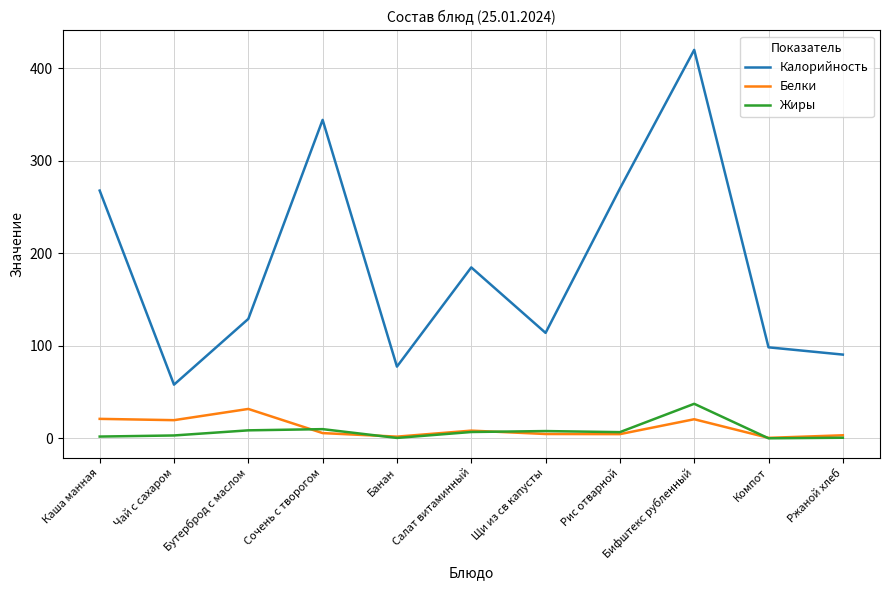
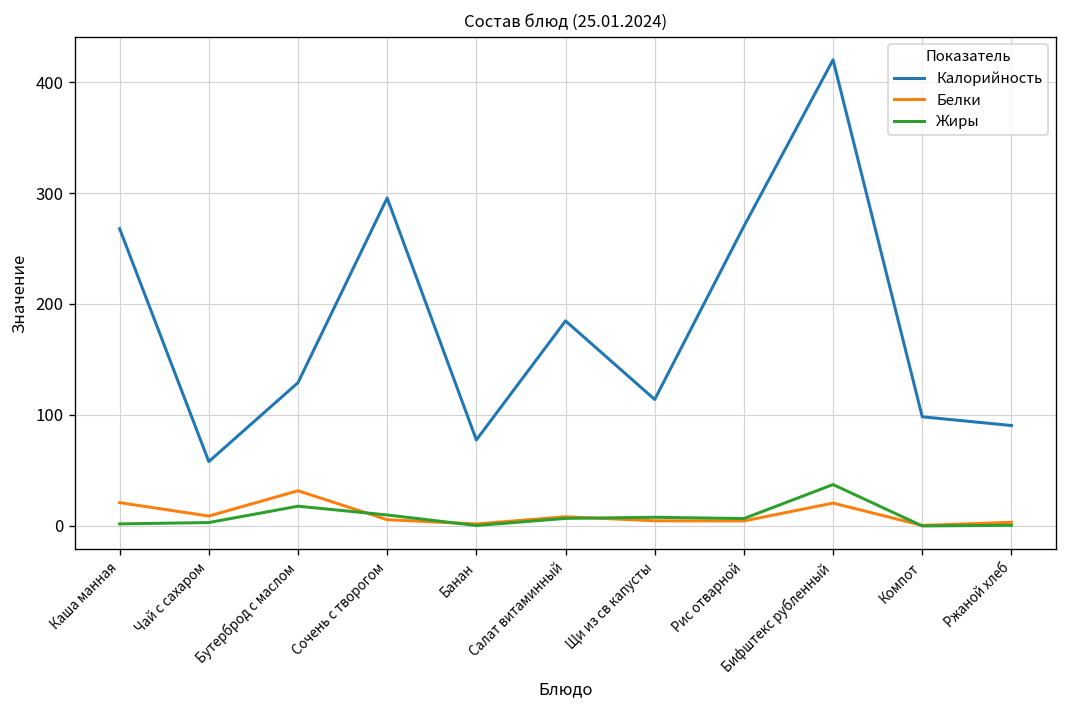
  {
    "Калорийность": {
      "Каша манная": 270,
      "Чай с сахаром": 60,
      "Бутерброд с маслом": 130,
-     "Сочень с творогом": 340,
+     "Сочень с творогом": 300,
      "Банан": 80,
      "Салат витаминный": 180,
      "Щи из св капусты": 110,
      "Рис отварной": 270,
      "Бифштекс рубленный": 420,
      "Компот": 100,
      "Ржаной хлеб": 90
    },
    "Белки": {
      "Каша манная": 20,
-     "Чай с сахаром": 20,
+     "Чай с сахаром": 10,
      "Бутерброд с маслом": 30,
      "Сочень с творогом": 10,
      "Щи из св капусты": 0,
      "Бифштекс рубленный": 20
    },
    "Жиры": {
      "Каша манная": 0,
      "Чай с сахаром": 0,
-     "Бутерброд с маслом": 10,
+     "Бутерброд с маслом": 20,
      "Сочень с творогом": 10,
      "Щи из св капусты": 10,
      "Бифштекс рубленный": 40
    }
  }
